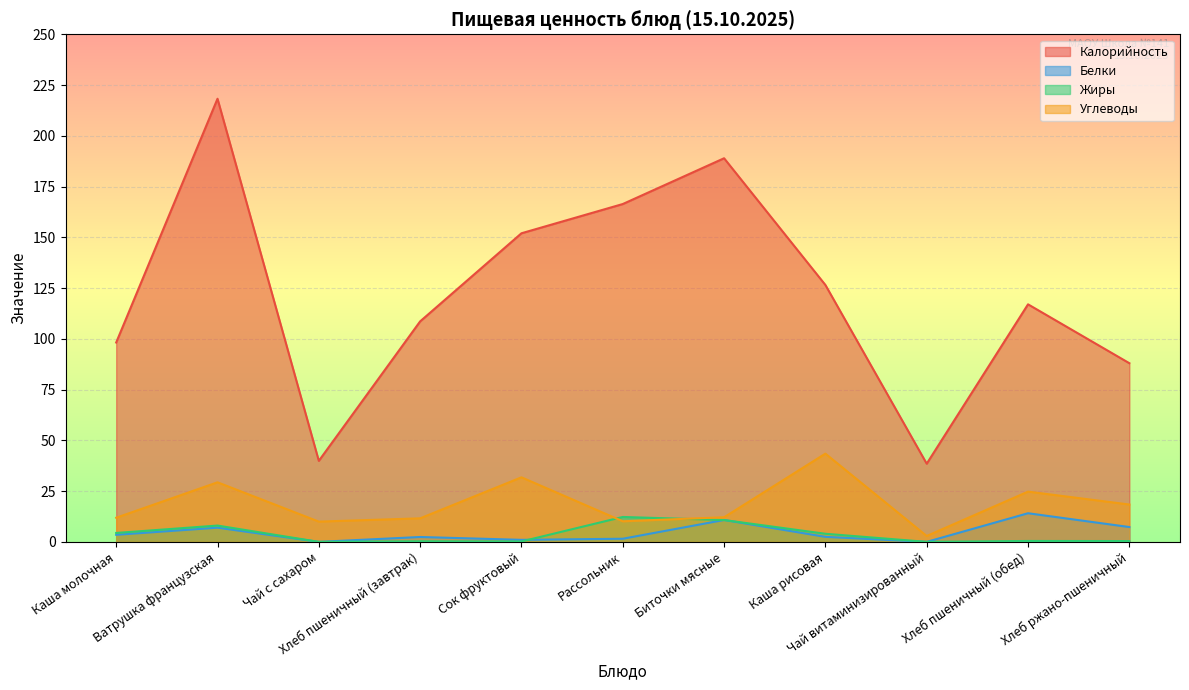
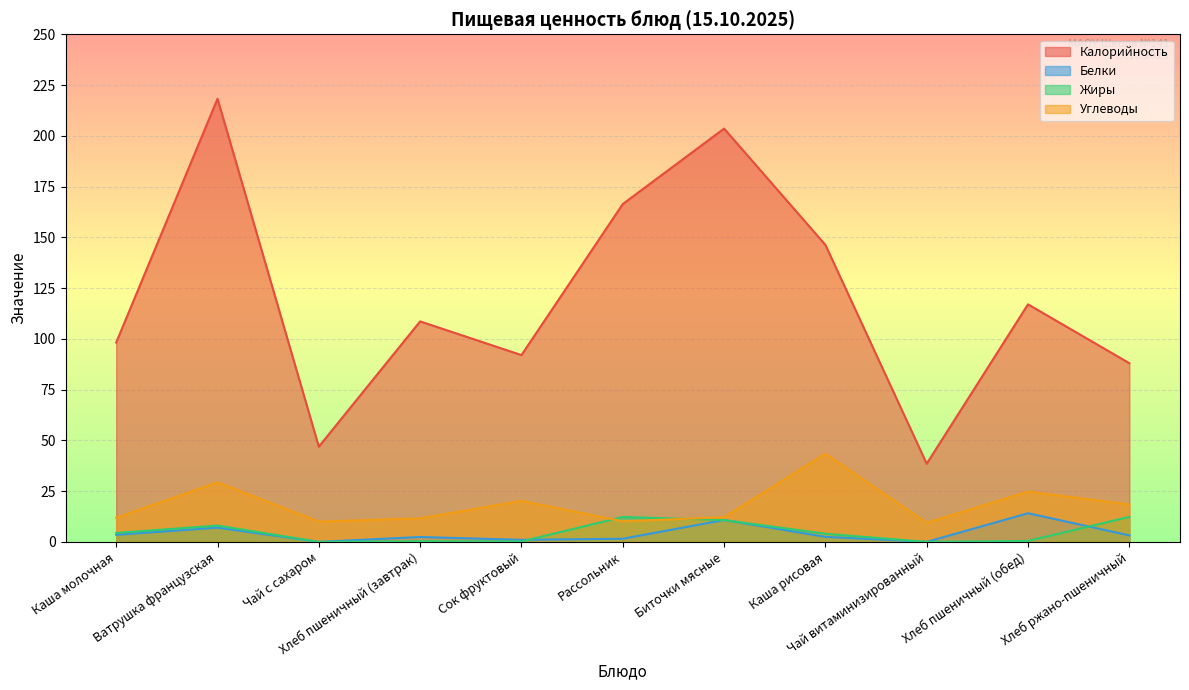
  {
    "Калорийность": {
      "Каша молочная": 98,
      "Ватрушка французская": 218,
-     "Чай с сахаром": 40,
+     "Чай с сахаром": 47,
      "Хлеб пшеничный (завтрак)": 109,
-     "Сок фруктовый": 152,
+     "Сок фруктовый": 92,
      "Рассольник": 166,
-     "Биточки мясные": 189,
-     "Каша рисовая": 127,
+     "Биточки мясные": 204,
+     "Каша рисовая": 146,
      "Чай витаминизированный": 39,
      "Хлеб пшеничный (обед)": 117,
      "Хлеб ржано-пшеничный": 88
    },
    "Белки": {
      "Хлеб пшеничный (завтрак)": 2,
      "Рассольник": 2,
      "Каша рисовая": 2,
      "Хлеб пшеничный (обед)": 14,
-     "Хлеб ржано-пшеничный": 7
+     "Хлеб ржано-пшеничный": 3
    },
    "Жиры": {
      "Хлеб пшеничный (завтрак)": 0,
      "Рассольник": 12,
      "Каша рисовая": 4,
      "Хлеб пшеничный (обед)": 0,
-     "Хлеб ржано-пшеничный": 0
+     "Хлеб ржано-пшеничный": 12
    },
    "Углеводы": {
      "Каша молочная": 12,
      "Ватрушка французская": 29,
      "Чай с сахаром": 10,
      "Хлеб пшеничный (завтрак)": 12,
-     "Сок фруктовый": 32,
+     "Сок фруктовый": 20,
      "Рассольник": 10,
      "Биточки мясные": 12,
      "Каша рисовая": 43,
-     "Чай витаминизированный": 3,
+     "Чай витаминизированный": 9,
      "Хлеб пшеничный (обед)": 25,
      "Хлеб ржано-пшеничный": 18
    }
  }
